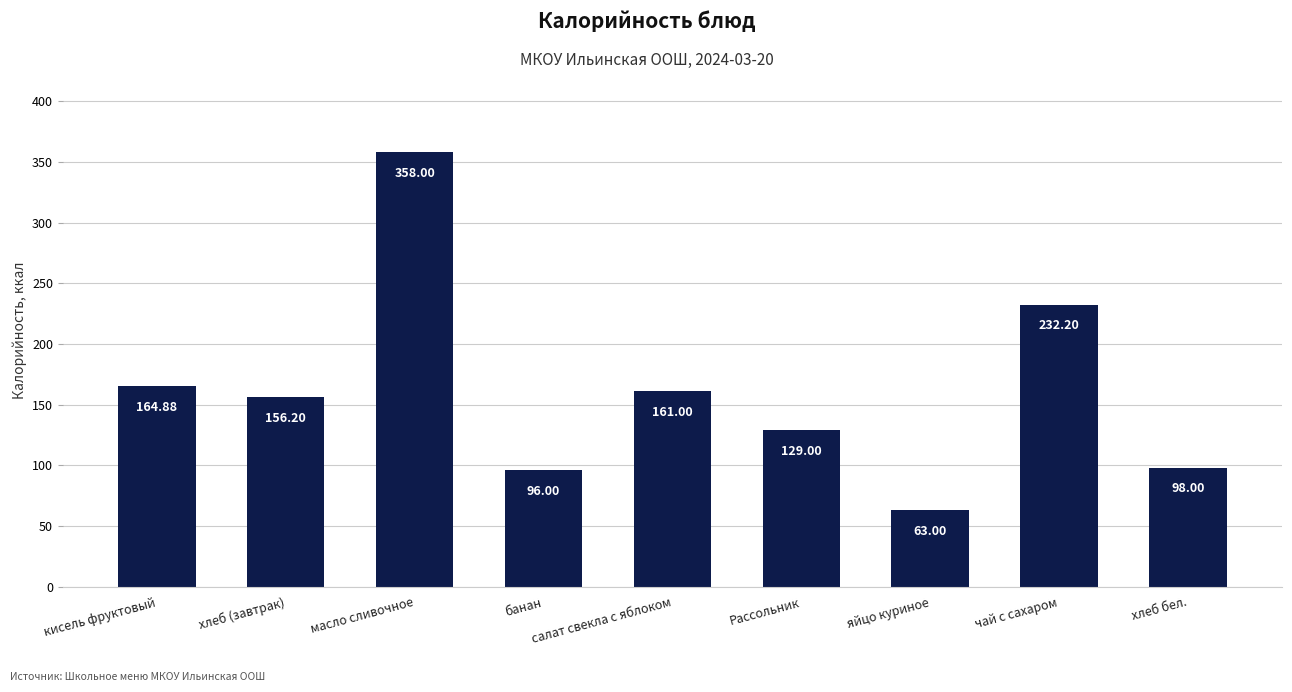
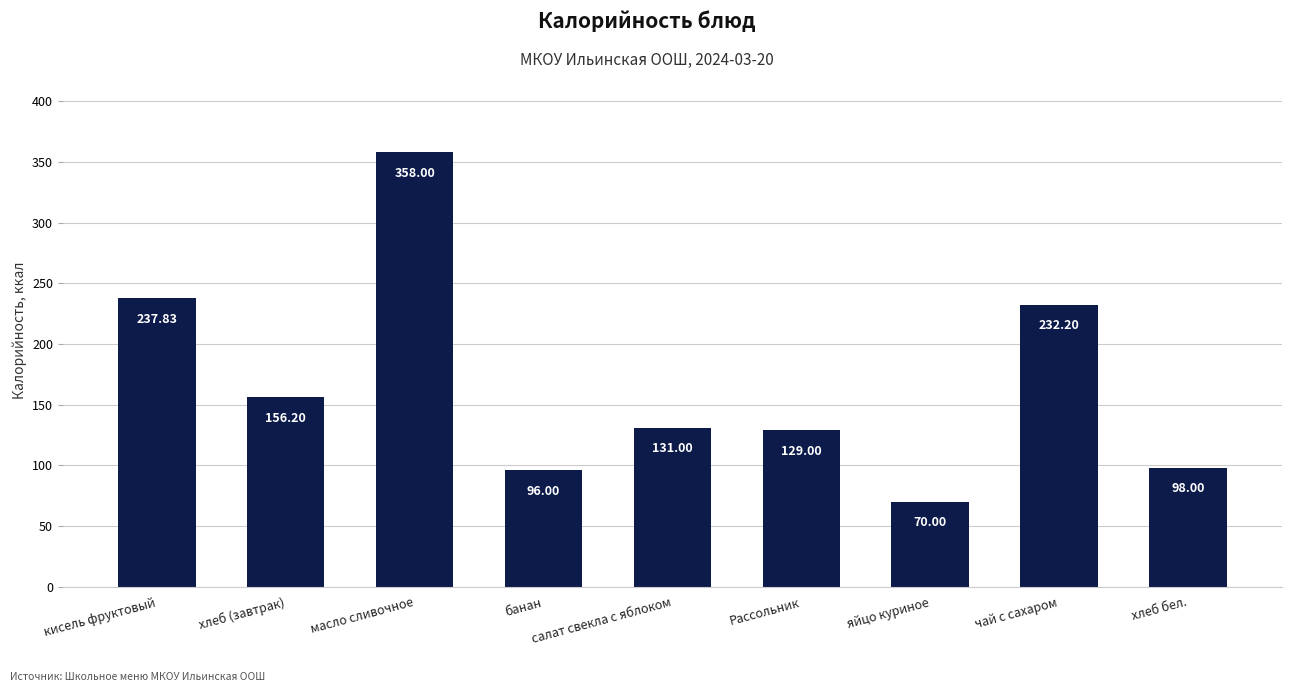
  {
-   "кисель фруктовый": 164.88,
+   "кисель фруктовый": 237.83,
    "хлеб (завтрак)": 156.20,
    "масло сливочное": 358.00,
    "банан": 96.00,
-   "салат свекла с яблоком": 161.00,
+   "салат свекла с яблоком": 131.00,
    "Рассольник": 129.00,
-   "яйцо куриное": 63.00,
+   "яйцо куриное": 70.00,
    "чай с сахаром": 232.20,
    "хлеб бел.": 98.00
  }
